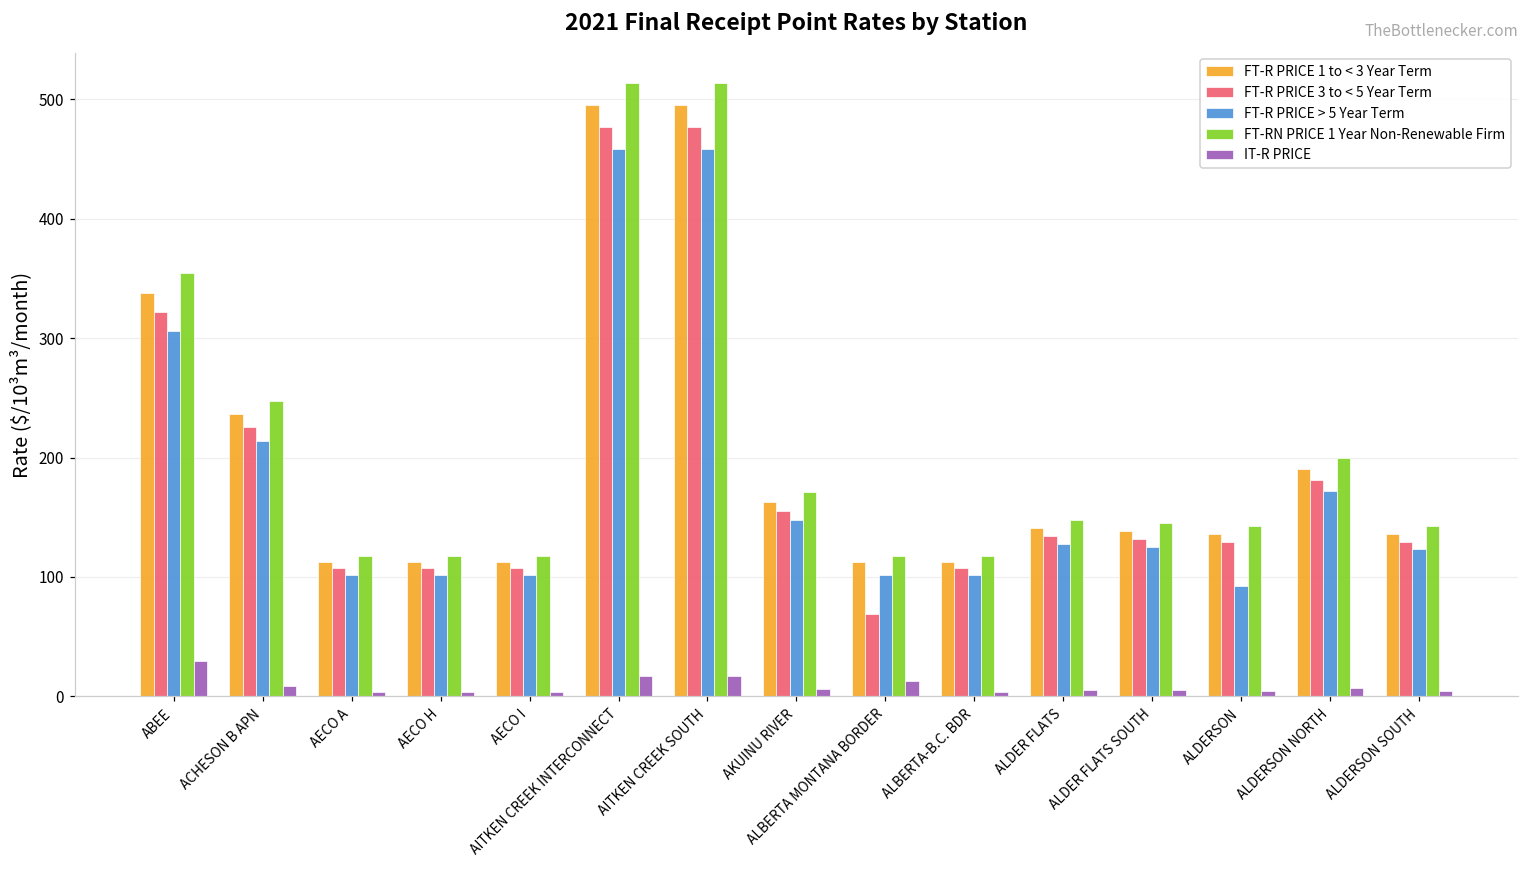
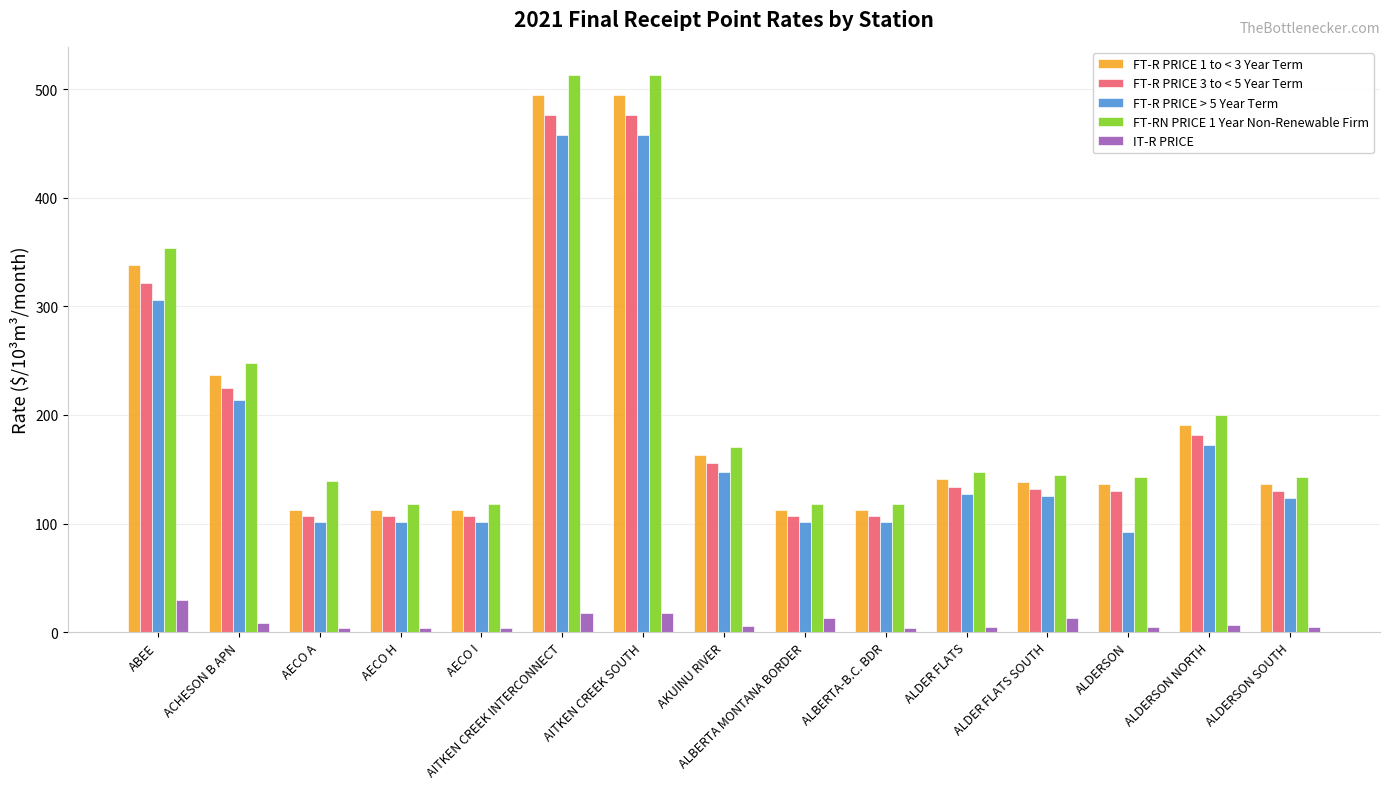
  {
    "FT-R PRICE 1 to < 3 Year Term": {
      "ABEE": 338,
      "ACHESON B APN": 236,
      "AECO A": 113,
      "AECO H": 113,
      "AECO I": 113,
      "AITKEN CREEK INTERCONNECT": 495,
      "AITKEN CREEK SOUTH": 495,
      "AKUINU RIVER": 163,
      "ALBERTA MONTANA BORDER": 113,
      "ALBERTA-B.C. BDR": 113,
      "ALDER FLATS": 141,
      "ALDER FLATS SOUTH": 138,
      "ALDERSON": 136,
      "ALDERSON NORTH": 190,
      "ALDERSON SOUTH": 136
    },
    "FT-R PRICE 3 to < 5 Year Term": {
      "ABEE": 322,
      "ACHESON B APN": 225,
      "AECO A": 107,
      "AECO H": 107,
      "AECO I": 107,
      "AITKEN CREEK INTERCONNECT": 476,
      "AITKEN CREEK SOUTH": 476,
      "AKUINU RIVER": 155,
-     "ALBERTA MONTANA BORDER": 69,
+     "ALBERTA MONTANA BORDER": 107,
      "ALBERTA-B.C. BDR": 107,
      "ALDER FLATS": 134,
      "ALDER FLATS SOUTH": 132,
      "ALDERSON": 130,
      "ALDERSON NORTH": 181,
      "ALDERSON SOUTH": 130
    },
    "FT-R PRICE > 5 Year Term": {
      "ABEE": 306,
      "ACHESON B APN": 214,
      "AECO A": 102,
      "AECO H": 102,
      "AECO I": 102,
      "AITKEN CREEK INTERCONNECT": 458,
      "AITKEN CREEK SOUTH": 458,
      "AKUINU RIVER": 148,
      "ALBERTA MONTANA BORDER": 102,
      "ALBERTA-B.C. BDR": 102,
      "ALDER FLATS": 127,
      "ALDER FLATS SOUTH": 125,
      "ALDERSON": 92,
      "ALDERSON NORTH": 172,
      "ALDERSON SOUTH": 123
    },
    "FT-RN PRICE 1 Year Non-Renewable Firm": {
      "ABEE": 354,
      "ACHESON B APN": 248,
-     "AECO A": 118,
+     "AECO A": 139,
      "AECO H": 118,
      "AECO I": 118,
      "AITKEN CREEK INTERCONNECT": 513,
      "AITKEN CREEK SOUTH": 513,
      "AKUINU RIVER": 171,
      "ALBERTA MONTANA BORDER": 118,
      "ALBERTA-B.C. BDR": 118,
      "ALDER FLATS": 147,
      "ALDER FLATS SOUTH": 145,
      "ALDERSON": 143,
      "ALDERSON NORTH": 199,
      "ALDERSON SOUTH": 143
    },
    "IT-R PRICE": {
      "ABEE": 29,
      "ACHESON B APN": 9,
      "AECO A": 4,
      "AECO H": 4,
      "AECO I": 4,
      "AITKEN CREEK INTERCONNECT": 17,
      "AITKEN CREEK SOUTH": 17,
      "AKUINU RIVER": 6,
      "ALBERTA MONTANA BORDER": 13,
      "ALBERTA-B.C. BDR": 4,
      "ALDER FLATS": 5,
-     "ALDER FLATS SOUTH": 5,
+     "ALDER FLATS SOUTH": 13,
      "ALDERSON": 5,
      "ALDERSON NORTH": 7,
      "ALDERSON SOUTH": 5
    }
  }
